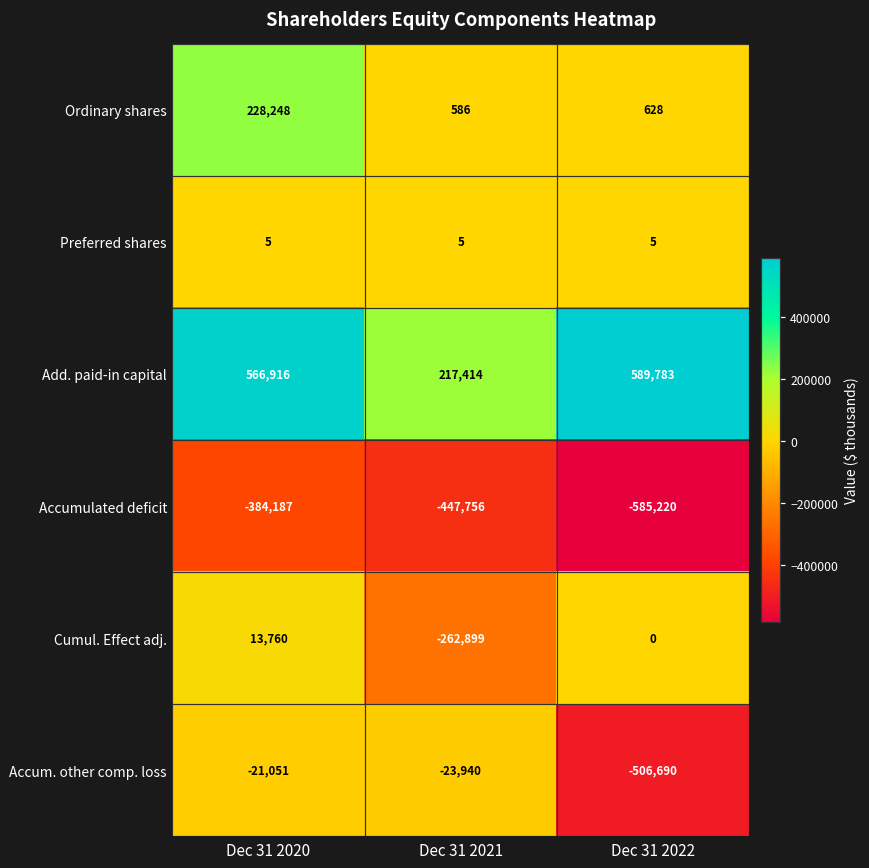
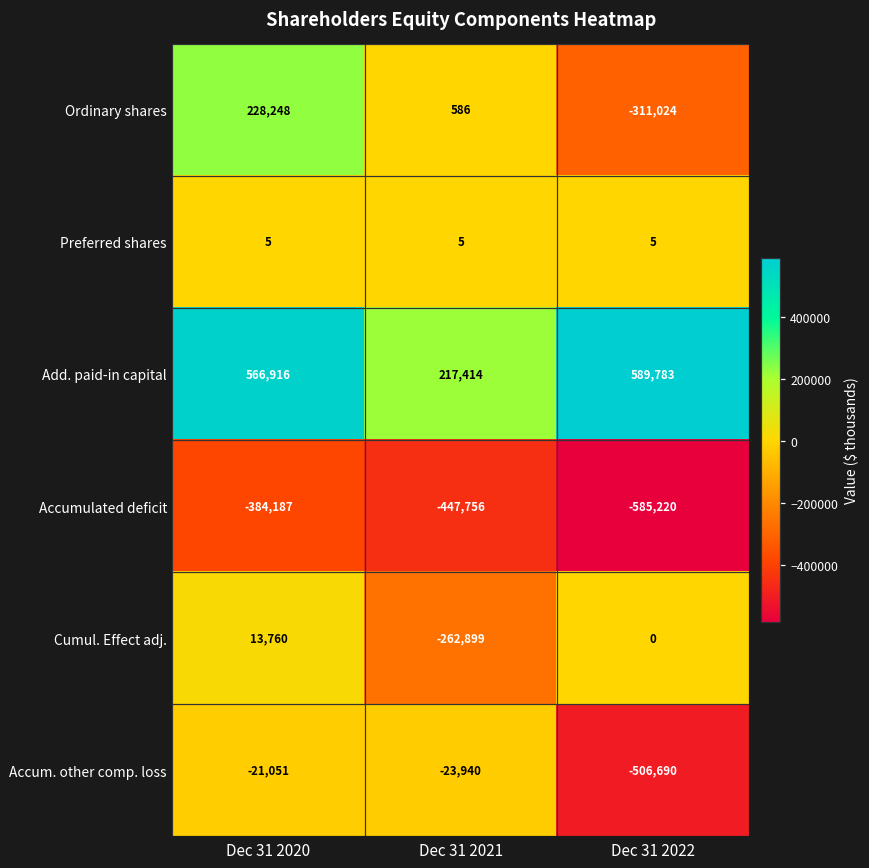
  {
    "Ordinary shares": {
      "Dec 31 2020": "228,248",
      "Dec 31 2021": "586",
-     "Dec 31 2022": "628"
+     "Dec 31 2022": "-311,024"
    },
    "Preferred shares": {
      "Dec 31 2020": "5",
      "Dec 31 2021": "5",
      "Dec 31 2022": "5"
    },
    "Add. paid-in capital": {
      "Dec 31 2020": "566,916",
      "Dec 31 2021": "217,414",
      "Dec 31 2022": "589,783"
    },
    "Accumulated deficit": {
      "Dec 31 2020": "-384,187",
      "Dec 31 2021": "-447,756",
      "Dec 31 2022": "-585,220"
    },
    "Cumul. Effect adj.": {
      "Dec 31 2020": "13,760",
      "Dec 31 2021": "-262,899",
      "Dec 31 2022": "0"
    },
    "Accum. other comp. loss": {
      "Dec 31 2020": "-21,051",
      "Dec 31 2021": "-23,940",
      "Dec 31 2022": "-506,690"
    }
  }
